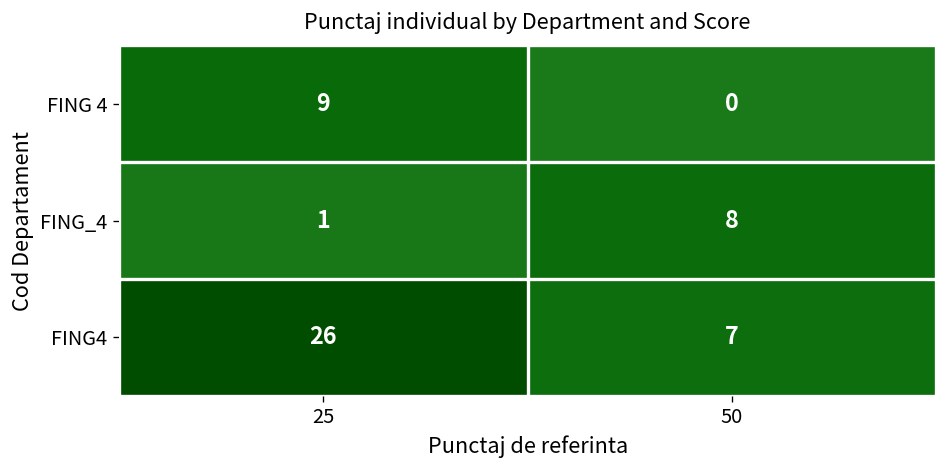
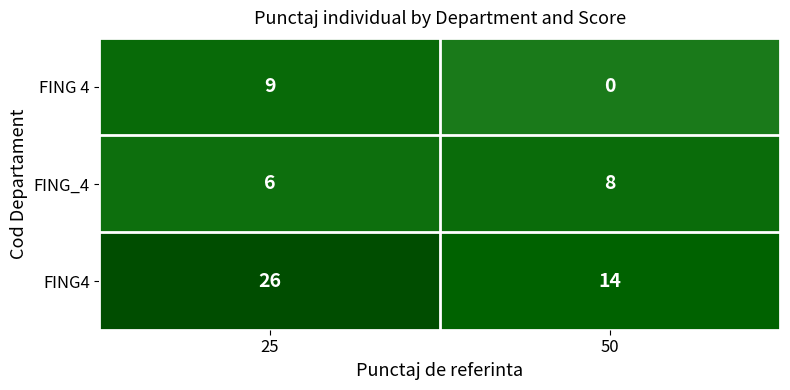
  {
    "FING 4": {
      "25": 9,
      "50": 0
    },
    "FING_4": {
-     "25": 1,
+     "25": 6,
      "50": 8
    },
    "FING4": {
      "25": 26,
-     "50": 7
+     "50": 14
    }
  }
